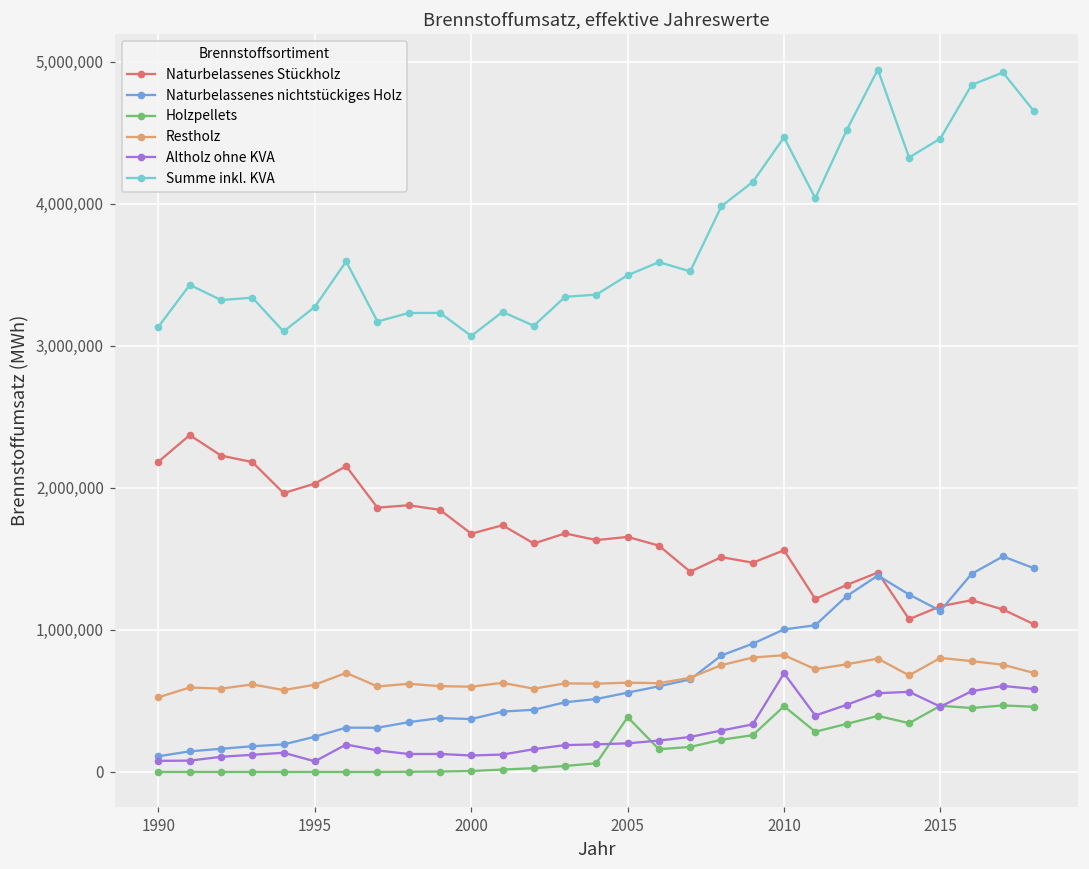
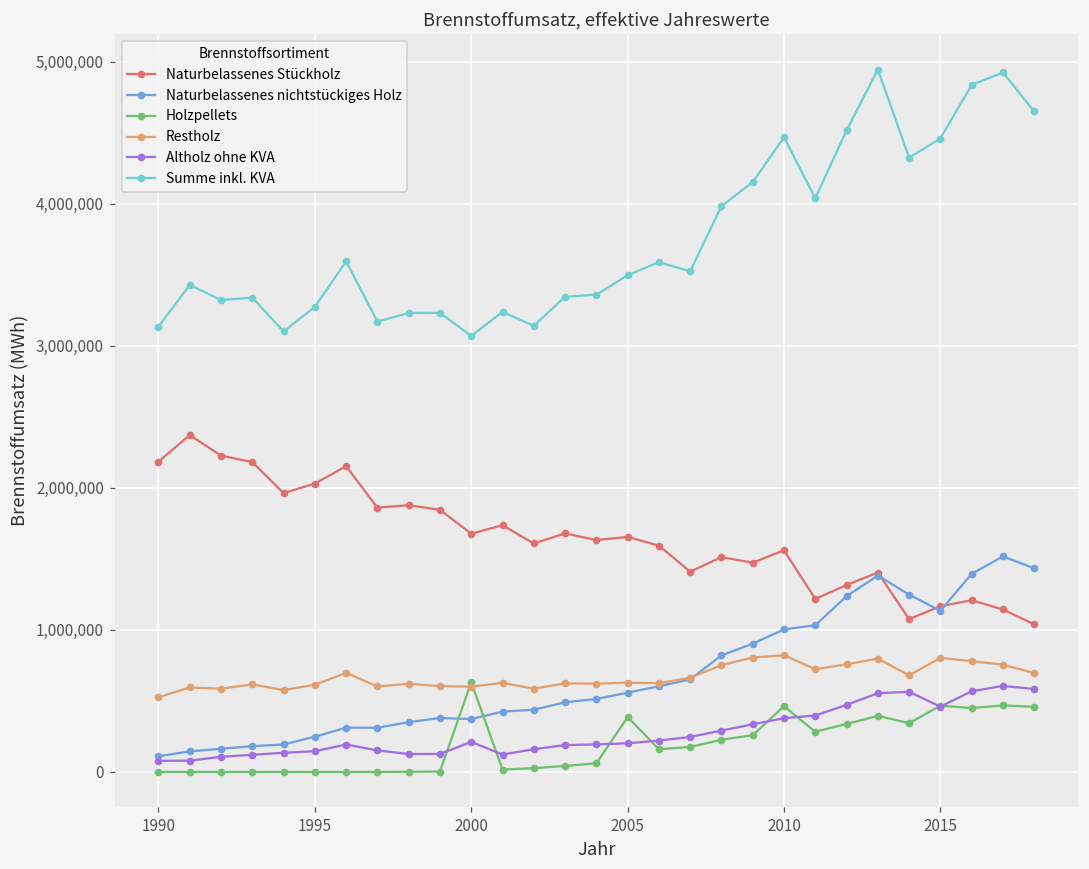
  {
    "Holzpellets": {
      "1990": "0",
      "1995": "0",
-     "2000": "10,000",
+     "2000": "630,000",
      "2005": "390,000",
      "2010": "460,000"
    },
    "Altholz ohne KVA": {
      "1990": "80,000",
-     "1995": "70,000",
-     "2000": "120,000",
+     "1995": "150,000",
+     "2000": "210,000",
      "2005": "200,000",
-     "2010": "690,000"
+     "2010": "380,000"
    }
  }
